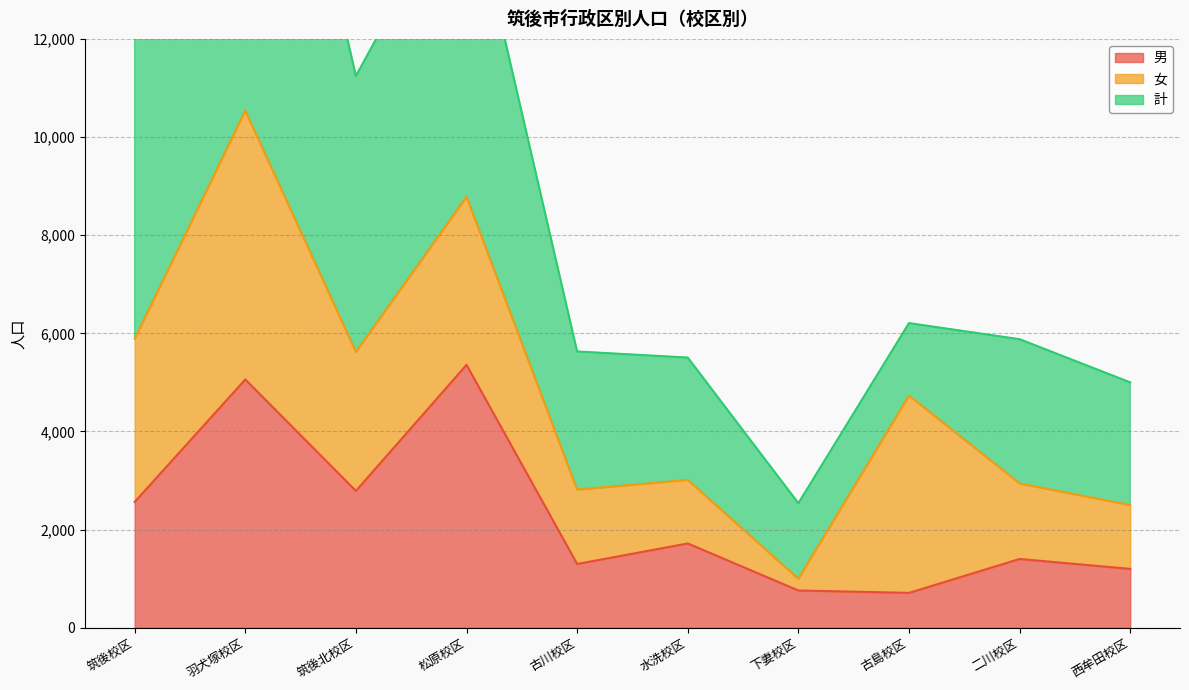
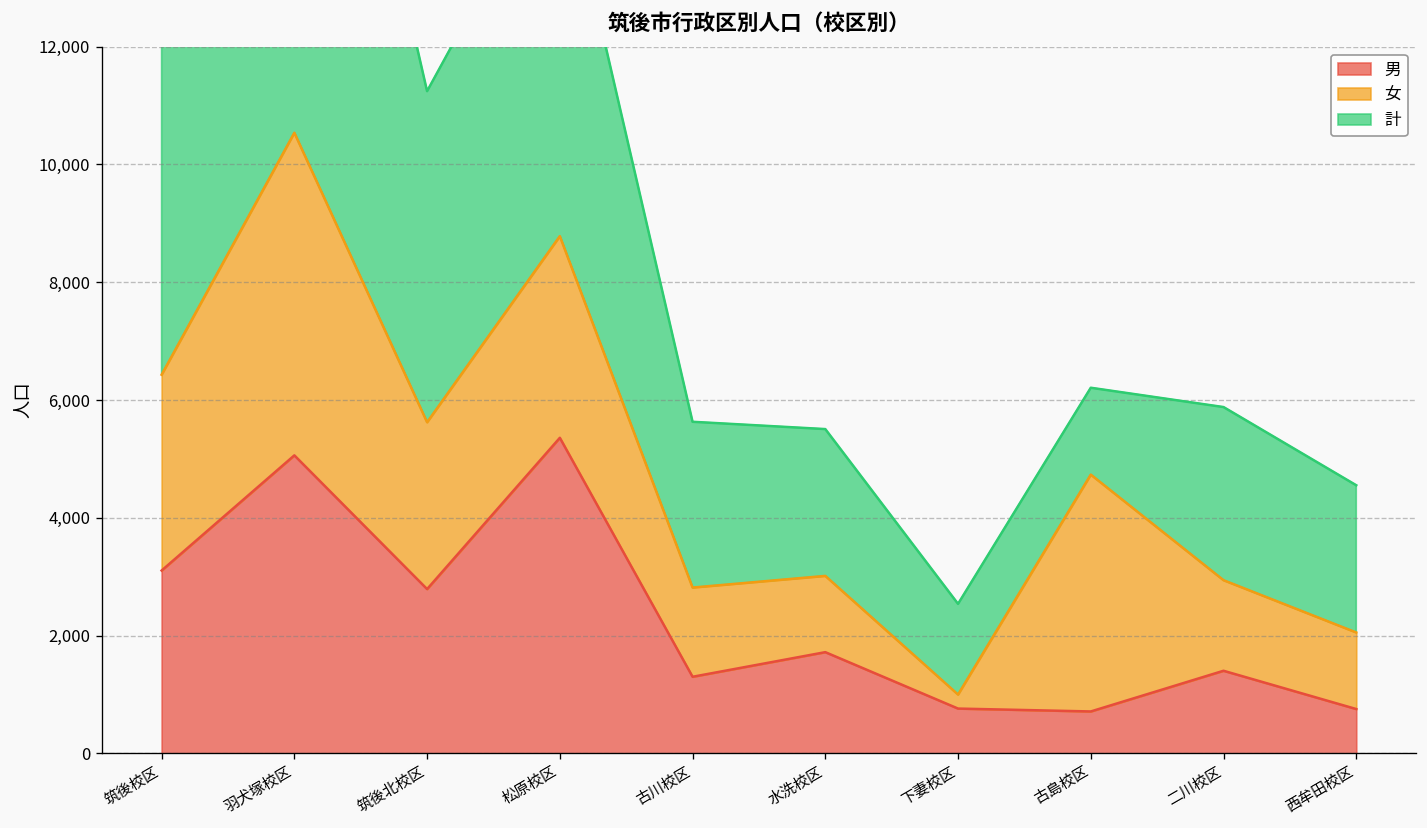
  {
    "男": {
-     "筑後校区": "2,600",
+     "筑後校区": "3,100",
      "羽犬塚校区": "5,100",
      "筑後北校区": "2,800",
      "松原校区": "5,400",
      "古川校区": "1,300",
      "水洗校区": "1,700",
      "下妻校区": "800",
      "古島校区": "700",
      "二川校区": "1,400",
-     "西牟田校区": "1,200"
+     "西牟田校区": "800"
    },
    "女": {
      "筑後校区": "3,300",
      "羽犬塚校区": "5,500",
      "筑後北校区": "2,800",
      "松原校区": "3,400",
      "古川校区": "1,500",
      "水洗校区": "1,300",
      "下妻校区": "200",
      "古島校区": "4,000",
      "二川校区": "1,500",
      "西牟田校区": "1,300"
    },
    "計": {
      "筑後北校区": "5,600",
      "古川校区": "2,800",
      "水洗校区": "2,500",
      "下妻校区": "1,500",
      "古島校区": "1,500",
      "二川校区": "2,900",
      "西牟田校区": "2,500"
    }
  }
